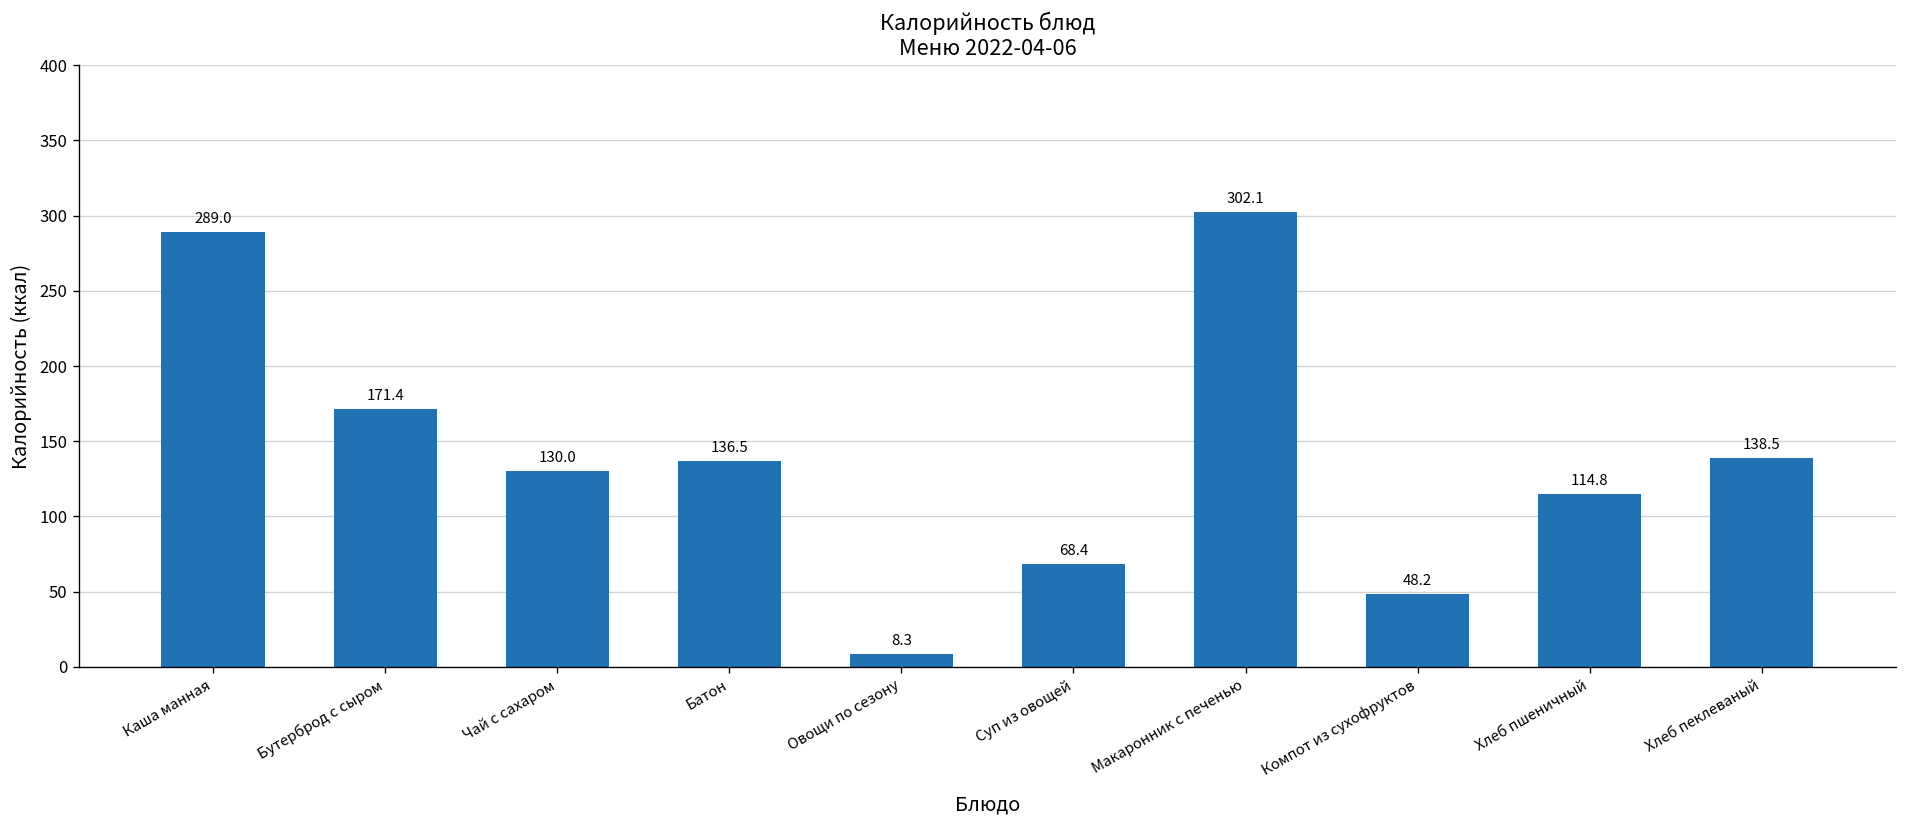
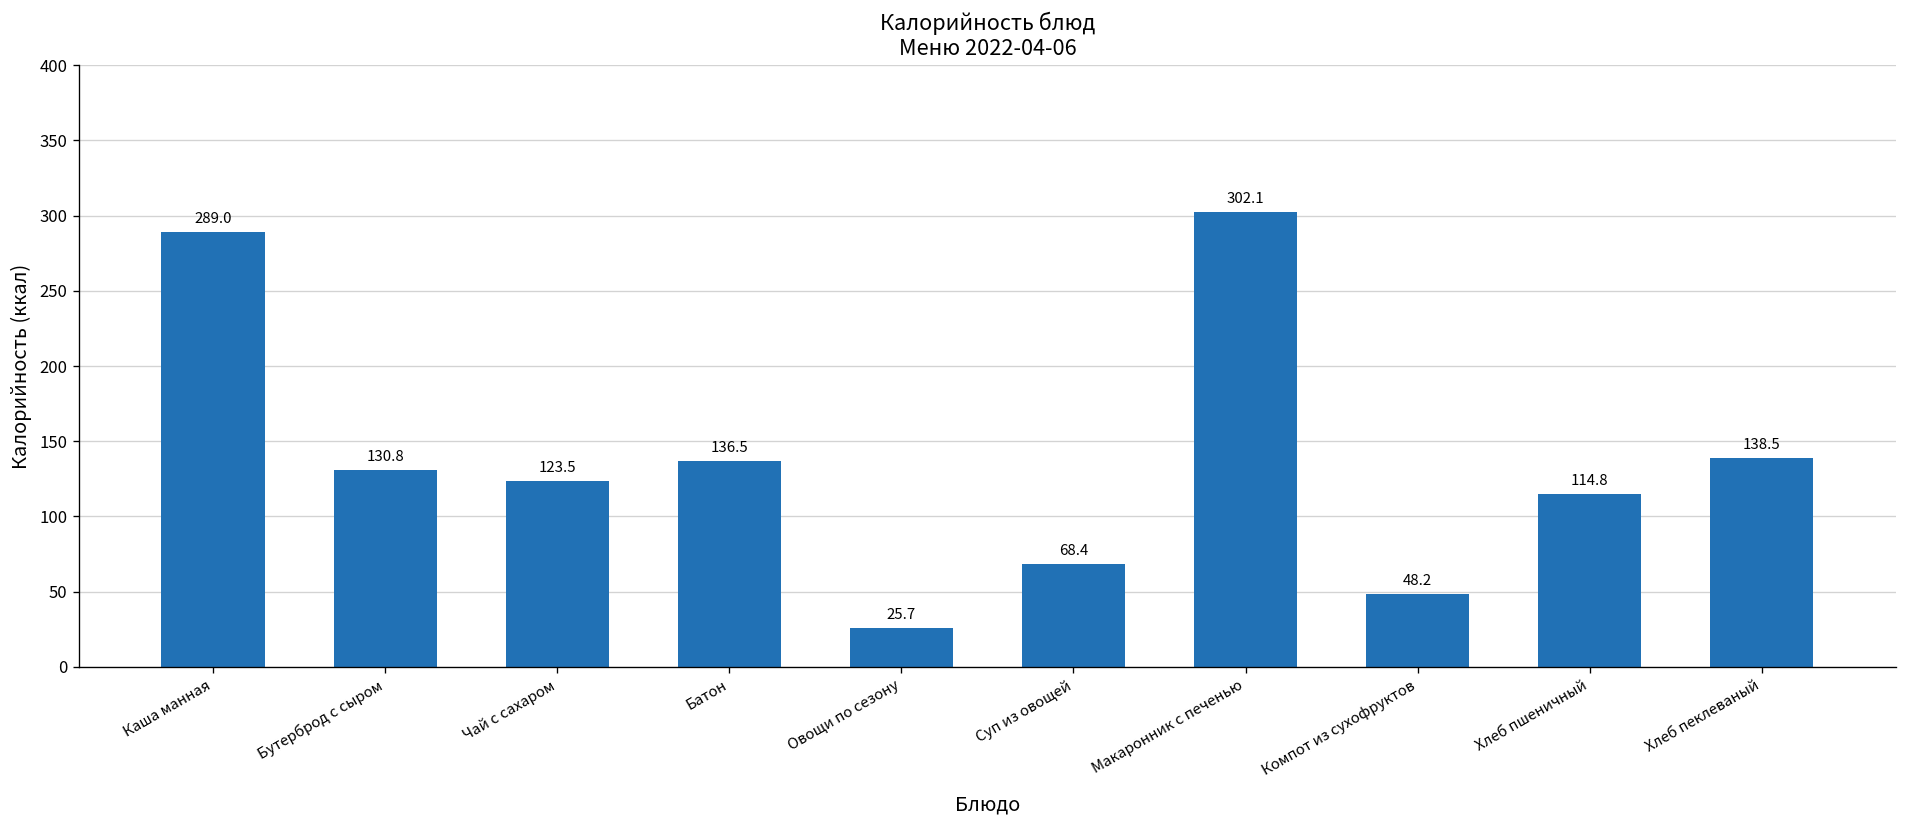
  {
    "Каша манная": 289.0,
-   "Бутерброд с сыром": 171.4,
-   "Чай с сахаром": 130.0,
+   "Бутерброд с сыром": 130.8,
+   "Чай с сахаром": 123.5,
    "Батон": 136.5,
-   "Овощи по сезону": 8.3,
+   "Овощи по сезону": 25.7,
    "Суп из овощей": 68.4,
    "Макаронник с печенью": 302.1,
    "Компот из сухофруктов": 48.2,
    "Хлеб пшеничный": 114.8,
    "Хлеб пеклеваный": 138.5
  }
